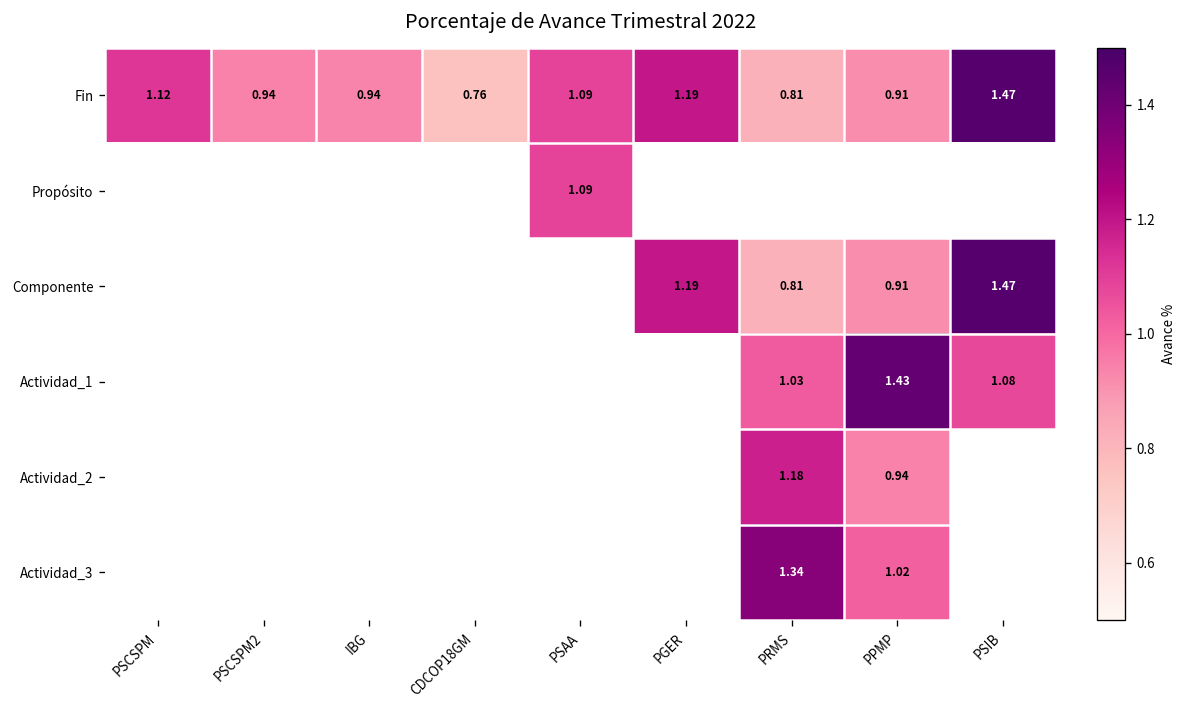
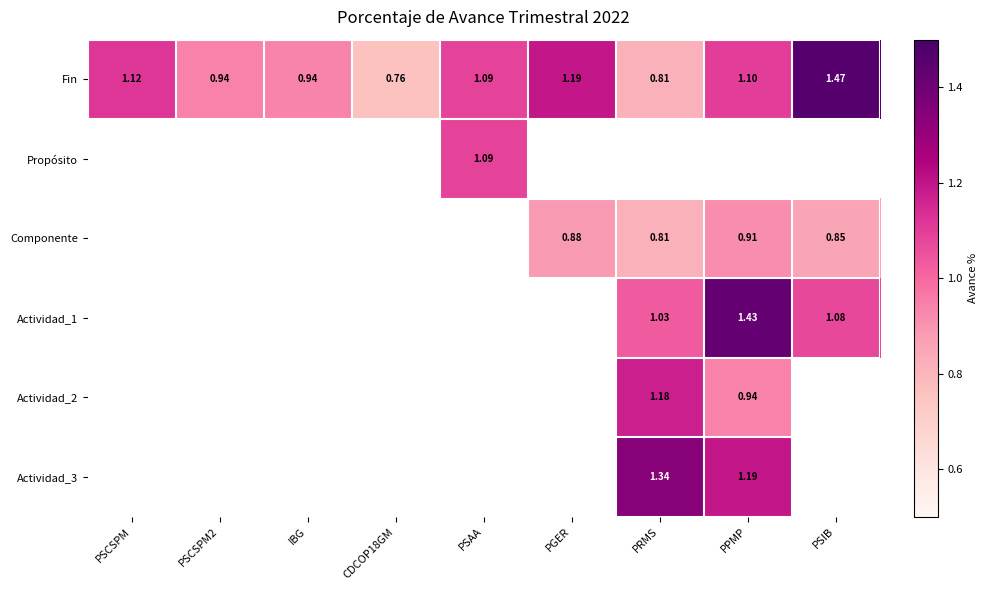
  {
    "Fin": {
      "PSCSPM": 1.12,
      "PSCSPM2": 0.94,
      "IBG": 0.94,
      "CDCOP18GM": 0.76,
      "PSAA": 1.09,
      "PGER": 1.19,
      "PRMS": 0.81,
-     "PPMP": 0.91,
+     "PPMP": 1.10,
      "PSIB": 1.47
    },
    "Propósito": {
      "PSAA": 1.09
    },
    "Componente": {
-     "PGER": 1.19,
+     "PGER": 0.88,
      "PRMS": 0.81,
      "PPMP": 0.91,
-     "PSIB": 1.47
+     "PSIB": 0.85
    },
    "Actividad_1": {
      "PRMS": 1.03,
      "PPMP": 1.43,
      "PSIB": 1.08
    },
    "Actividad_2": {
      "PRMS": 1.18,
      "PPMP": 0.94
    },
    "Actividad_3": {
      "PRMS": 1.34,
-     "PPMP": 1.02
+     "PPMP": 1.19
    }
  }
